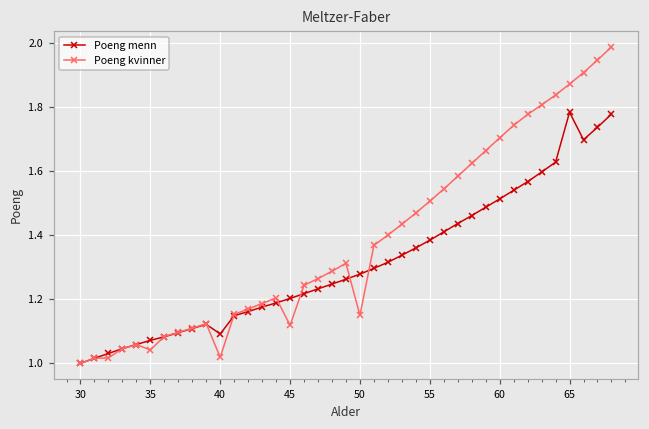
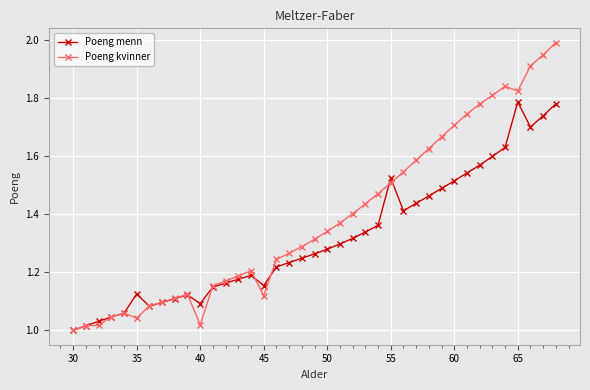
  {
    "Poeng menn": {
-     "35": 1.07,
+     "35": 1.13,
      "40": 1.09,
-     "45": 1.20,
+     "45": 1.15,
      "50": 1.28,
-     "55": 1.39,
+     "55": 1.52,
      "60": 1.51,
      "65": 1.79
    },
    "Poeng kvinner": {
      "35": 1.04,
      "40": 1.02,
      "45": 1.12,
-     "50": 1.15,
+     "50": 1.34,
      "55": 1.51,
      "60": 1.71,
-     "65": 1.87
+     "65": 1.82
    }
  }
